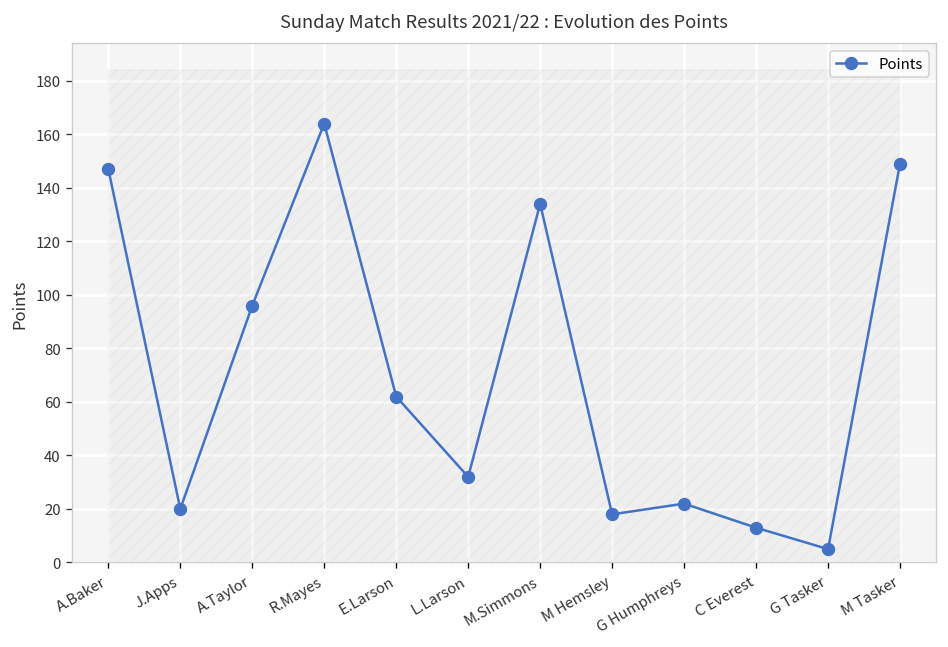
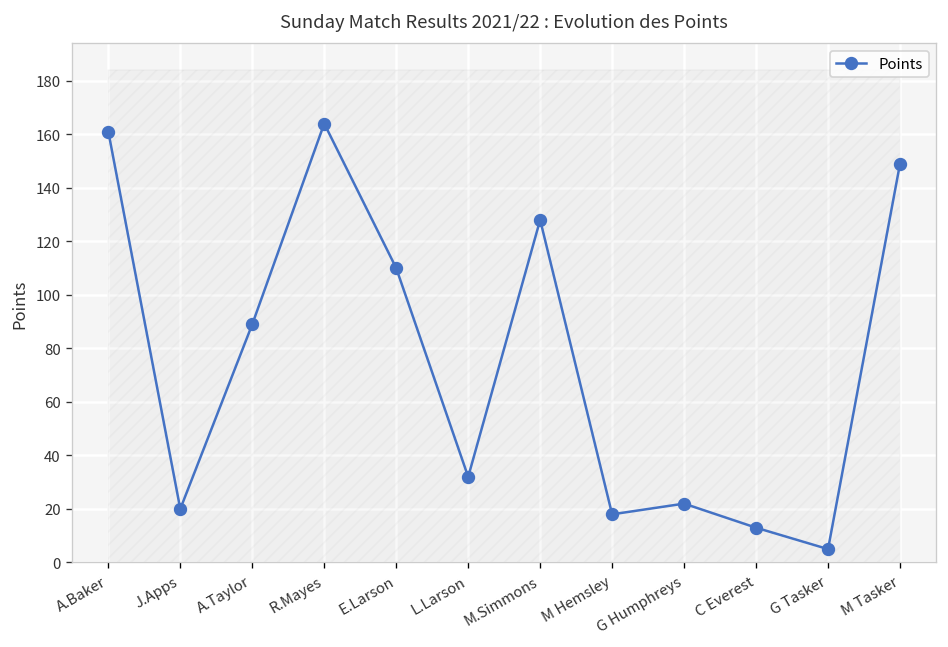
  {
    "Points": {
-     "A.Baker": 147,
+     "A.Baker": 161,
      "J.Apps": 20,
-     "A.Taylor": 96,
+     "A.Taylor": 89,
      "R.Mayes": 164,
-     "E.Larson": 62,
+     "E.Larson": 110,
      "L.Larson": 32,
-     "M.Simmons": 134,
+     "M.Simmons": 128,
      "M Hemsley": 18,
      "G Humphreys": 22,
      "C Everest": 13,
      "G Tasker": 5,
      "M Tasker": 149
    }
  }
